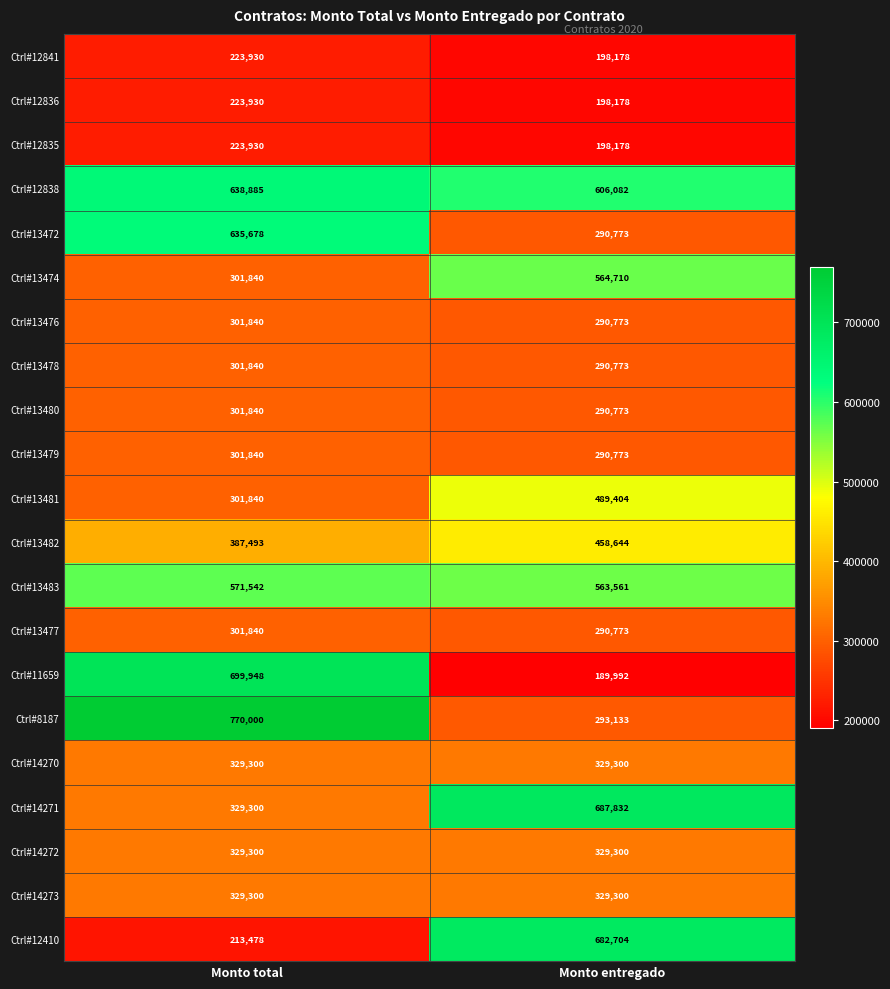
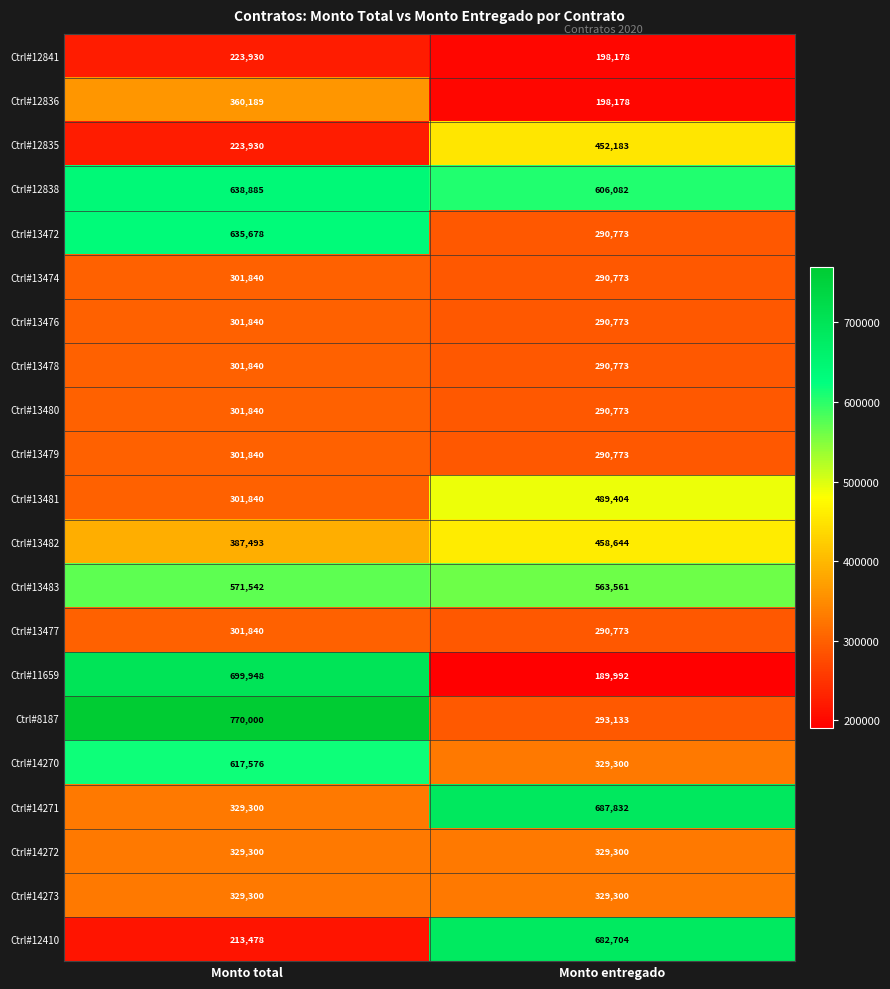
  {
    "Ctrl#12841": {
      "Monto total": "223,930",
      "Monto entregado": "198,178"
    },
    "Ctrl#12836": {
-     "Monto total": "223,930",
+     "Monto total": "360,189",
      "Monto entregado": "198,178"
    },
    "Ctrl#12835": {
      "Monto total": "223,930",
-     "Monto entregado": "198,178"
+     "Monto entregado": "452,183"
    },
    "Ctrl#12838": {
      "Monto total": "638,885",
      "Monto entregado": "606,082"
    },
    "Ctrl#13472": {
      "Monto total": "635,678",
      "Monto entregado": "290,773"
    },
    "Ctrl#13474": {
      "Monto total": "301,840",
-     "Monto entregado": "564,710"
+     "Monto entregado": "290,773"
    },
    "Ctrl#13476": {
      "Monto total": "301,840",
      "Monto entregado": "290,773"
    },
    "Ctrl#13478": {
      "Monto total": "301,840",
      "Monto entregado": "290,773"
    },
    "Ctrl#13480": {
      "Monto total": "301,840",
      "Monto entregado": "290,773"
    },
    "Ctrl#13479": {
      "Monto total": "301,840",
      "Monto entregado": "290,773"
    },
    "Ctrl#13481": {
      "Monto total": "301,840",
      "Monto entregado": "489,404"
    },
    "Ctrl#13482": {
      "Monto total": "387,493",
      "Monto entregado": "458,644"
    },
    "Ctrl#13483": {
      "Monto total": "571,542",
      "Monto entregado": "563,561"
    },
    "Ctrl#13477": {
      "Monto total": "301,840",
      "Monto entregado": "290,773"
    },
    "Ctrl#11659": {
      "Monto total": "699,948",
      "Monto entregado": "189,992"
    },
    "Ctrl#8187": {
      "Monto total": "770,000",
      "Monto entregado": "293,133"
    },
    "Ctrl#14270": {
-     "Monto total": "329,300",
+     "Monto total": "617,576",
      "Monto entregado": "329,300"
    },
    "Ctrl#14271": {
      "Monto total": "329,300",
      "Monto entregado": "687,832"
    },
    "Ctrl#14272": {
      "Monto total": "329,300",
      "Monto entregado": "329,300"
    },
    "Ctrl#14273": {
      "Monto total": "329,300",
      "Monto entregado": "329,300"
    },
    "Ctrl#12410": {
      "Monto total": "213,478",
      "Monto entregado": "682,704"
    }
  }
